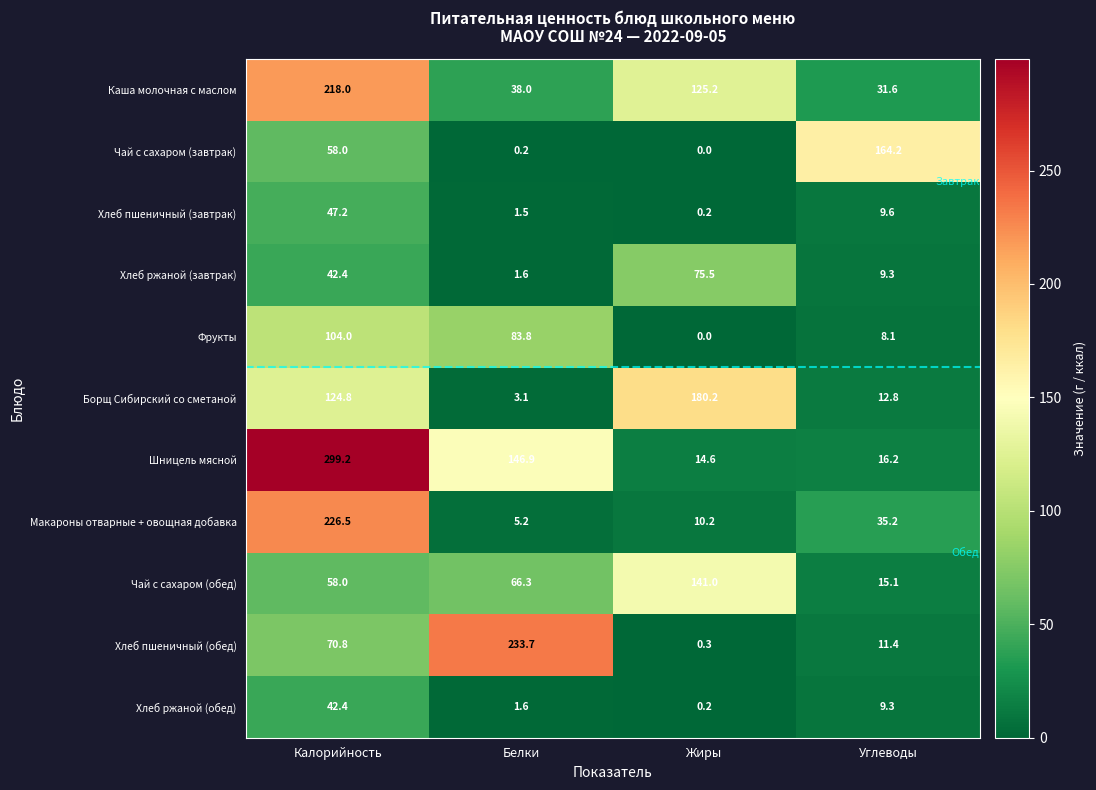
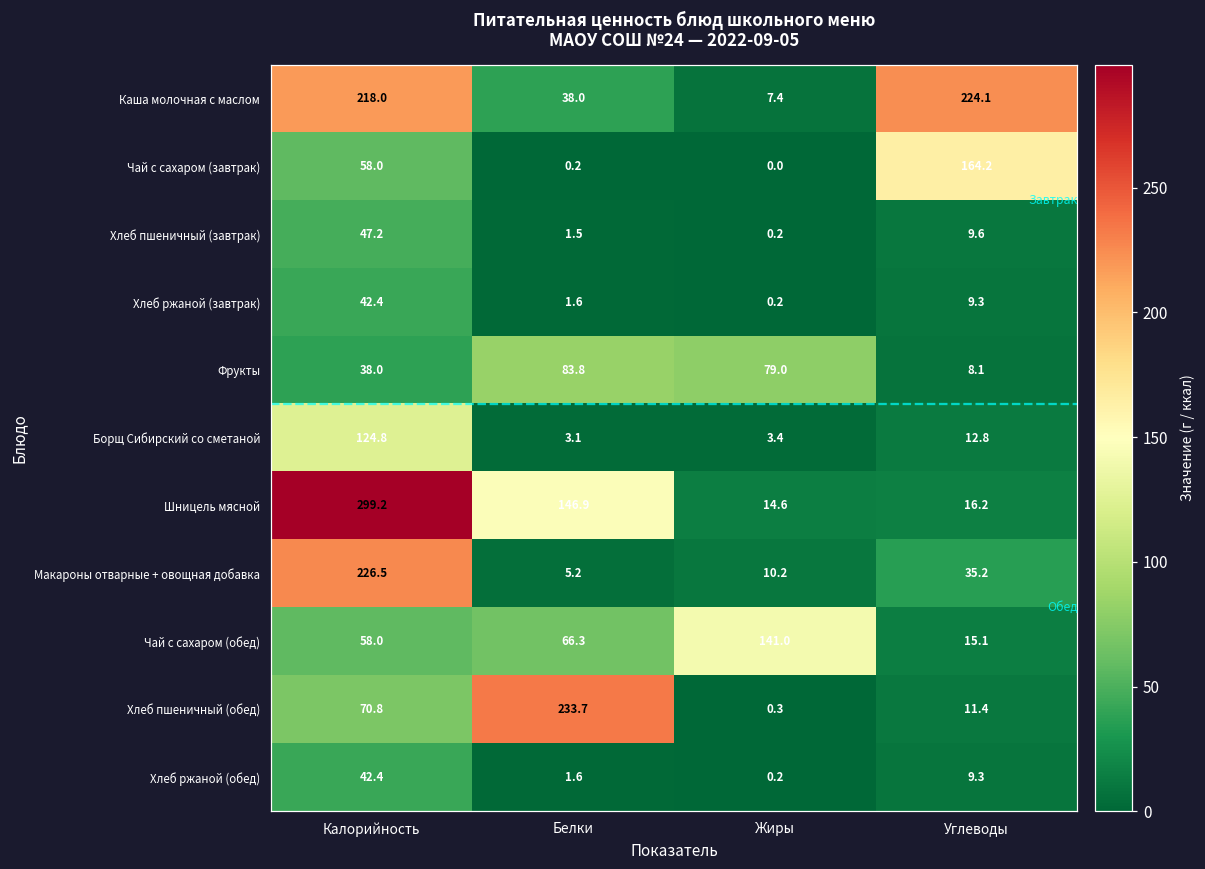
  {
    "Каша молочная с маслом": {
      "Калорийность": 218.0,
      "Белки": 38.0,
-     "Жиры": 125.2,
-     "Углеводы": 31.6
+     "Жиры": 7.4,
+     "Углеводы": 224.1
    },
    "Чай с сахаром (завтрак)": {
      "Калорийность": 58.0,
      "Белки": 0.2,
      "Жиры": 0.0
    },
    "Хлеб пшеничный (завтрак)": {
      "Калорийность": 47.2,
      "Белки": 1.5,
      "Жиры": 0.2
    },
    "Хлеб ржаной (завтрак)": {
      "Калорийность": 42.4,
      "Белки": 1.6,
-     "Жиры": 75.5,
+     "Жиры": 0.2,
      "Углеводы": 9.3
    },
    "Фрукты": {
-     "Калорийность": 104.0,
+     "Калорийность": 38.0,
      "Белки": 83.8,
-     "Жиры": 0.0,
+     "Жиры": 79.0,
      "Углеводы": 8.1
    },
    "Борщ Сибирский со сметаной": {
      "Калорийность": 124.8,
      "Белки": 3.1,
-     "Жиры": 180.2,
+     "Жиры": 3.4,
      "Углеводы": 12.8
    },
    "Шницель мясной": {
      "Калорийность": 299.2,
      "Белки": 146.9,
      "Жиры": 14.6,
      "Углеводы": 16.2
    },
    "Макароны отварные + овощная добавка": {
      "Калорийность": 226.5,
      "Белки": 5.2,
      "Жиры": 10.2
    },
    "Чай с сахаром (обед)": {
      "Калорийность": 58.0,
      "Белки": 66.3,
      "Жиры": 141.0
    },
    "Хлеб пшеничный (обед)": {
      "Калорийность": 70.8,
      "Белки": 233.7,
      "Жиры": 0.3,
      "Углеводы": 11.4
    },
    "Хлеб ржаной (обед)": {
      "Калорийность": 42.4,
      "Белки": 1.6,
      "Жиры": 0.2,
      "Углеводы": 9.3
    }
  }
